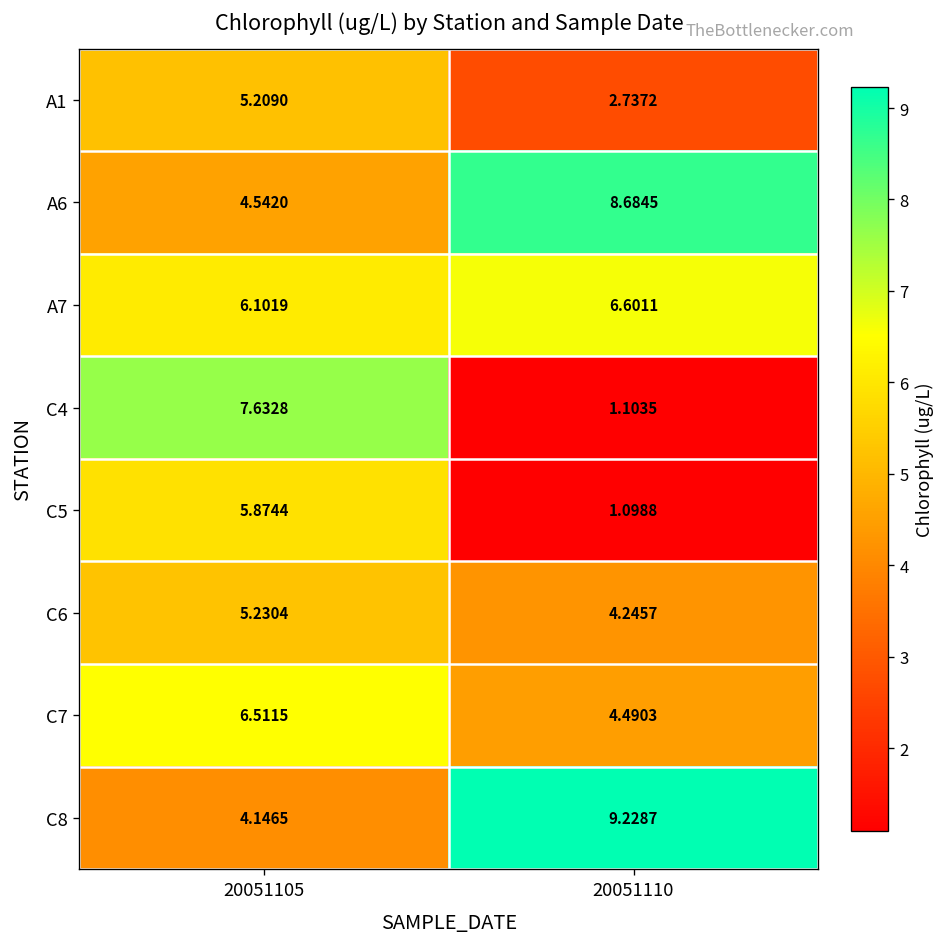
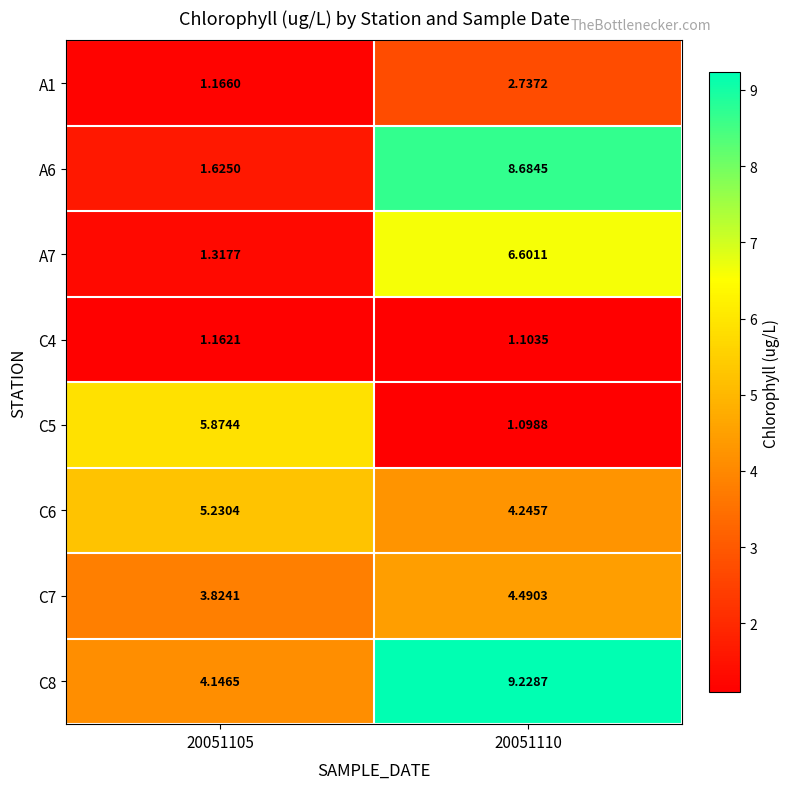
  {
    "A1": {
-     "20051105": 5.2090,
+     "20051105": 1.1660,
      "20051110": 2.7372
    },
    "A6": {
-     "20051105": 4.5420,
+     "20051105": 1.6250,
      "20051110": 8.6845
    },
    "A7": {
-     "20051105": 6.1019,
+     "20051105": 1.3177,
      "20051110": 6.6011
    },
    "C4": {
-     "20051105": 7.6328,
+     "20051105": 1.1621,
      "20051110": 1.1035
    },
    "C5": {
      "20051105": 5.8744,
      "20051110": 1.0988
    },
    "C6": {
      "20051105": 5.2304,
      "20051110": 4.2457
    },
    "C7": {
-     "20051105": 6.5115,
+     "20051105": 3.8241,
      "20051110": 4.4903
    },
    "C8": {
      "20051105": 4.1465,
      "20051110": 9.2287
    }
  }
